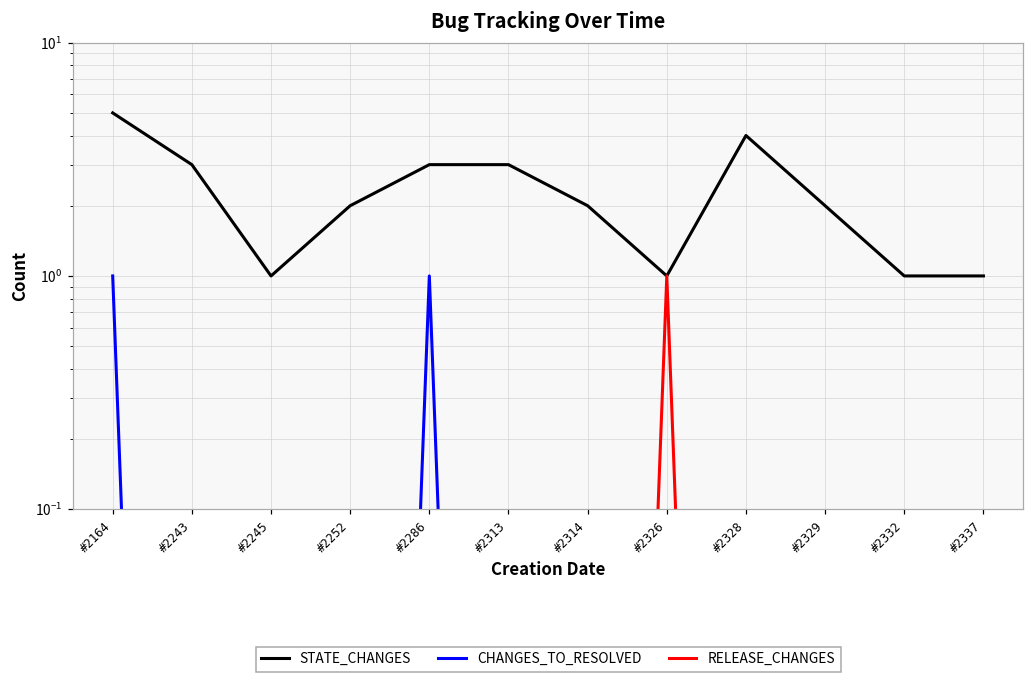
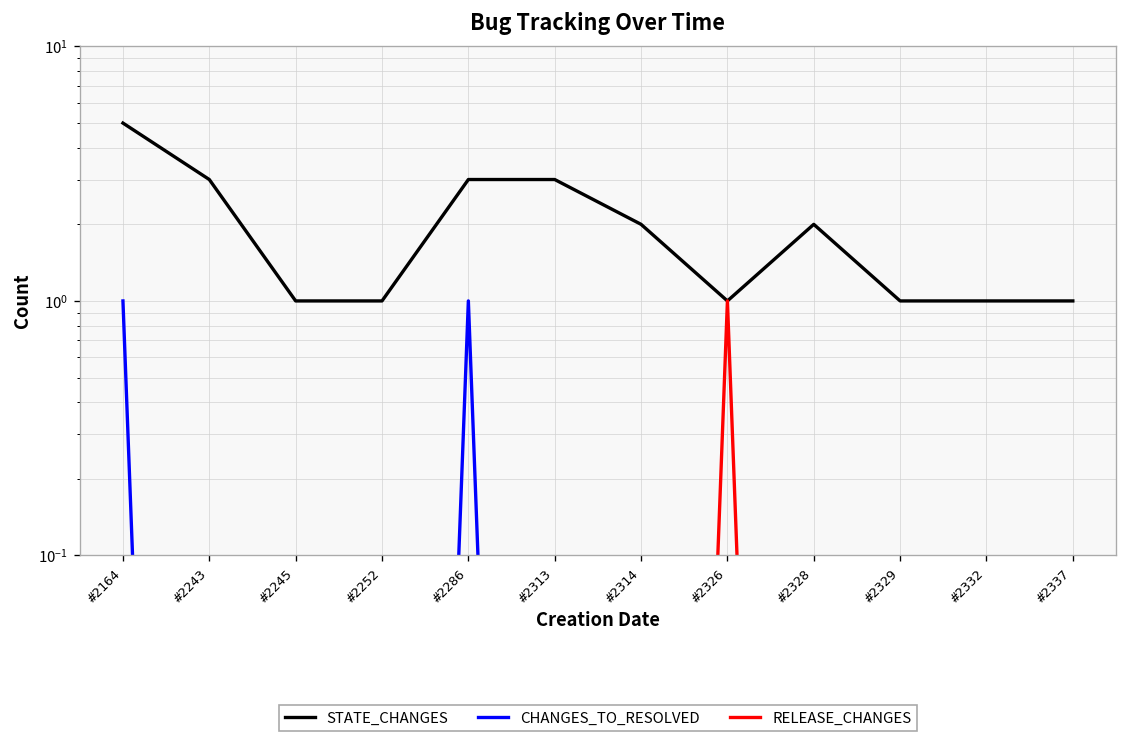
  {
    "STATE_CHANGES": {
      "#2164": 5,
      "#2243": 3,
      "#2245": 1,
-     "#2252": 2,
+     "#2252": 1,
      "#2286": 3,
      "#2313": 3,
      "#2314": 2,
-     "#2328": 4,
-     "#2329": 2,
+     "#2328": 2,
+     "#2329": 1,
      "#2332": 1,
      "#2337": 1
    },
    "CHANGES_TO_RESOLVED": {
      "#2164": 1,
      "#2286": 1
    }
  }
